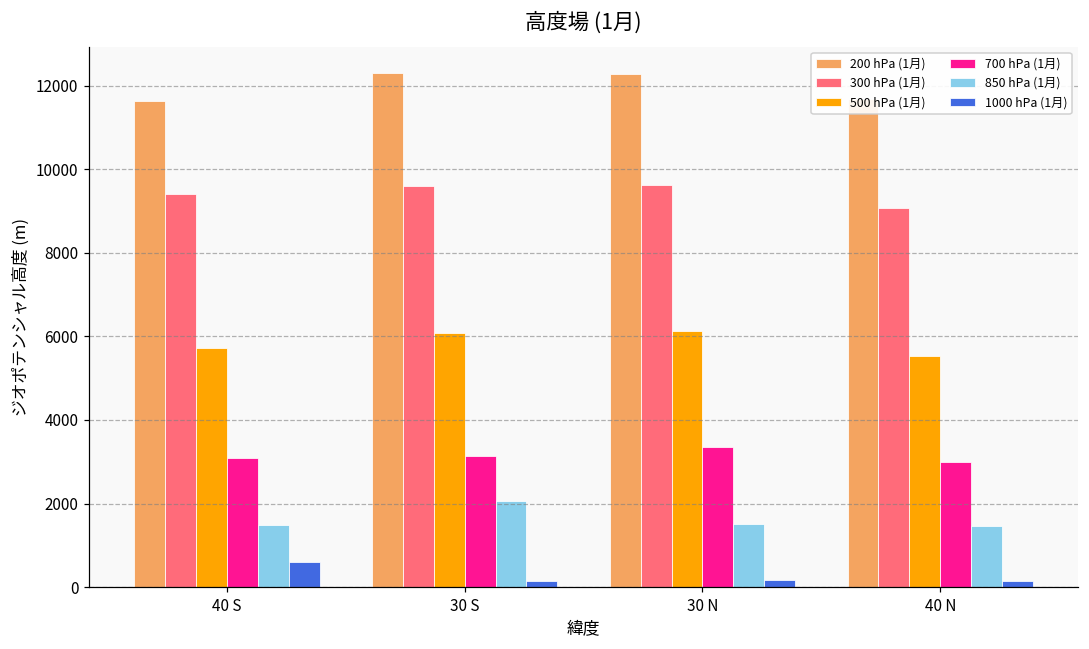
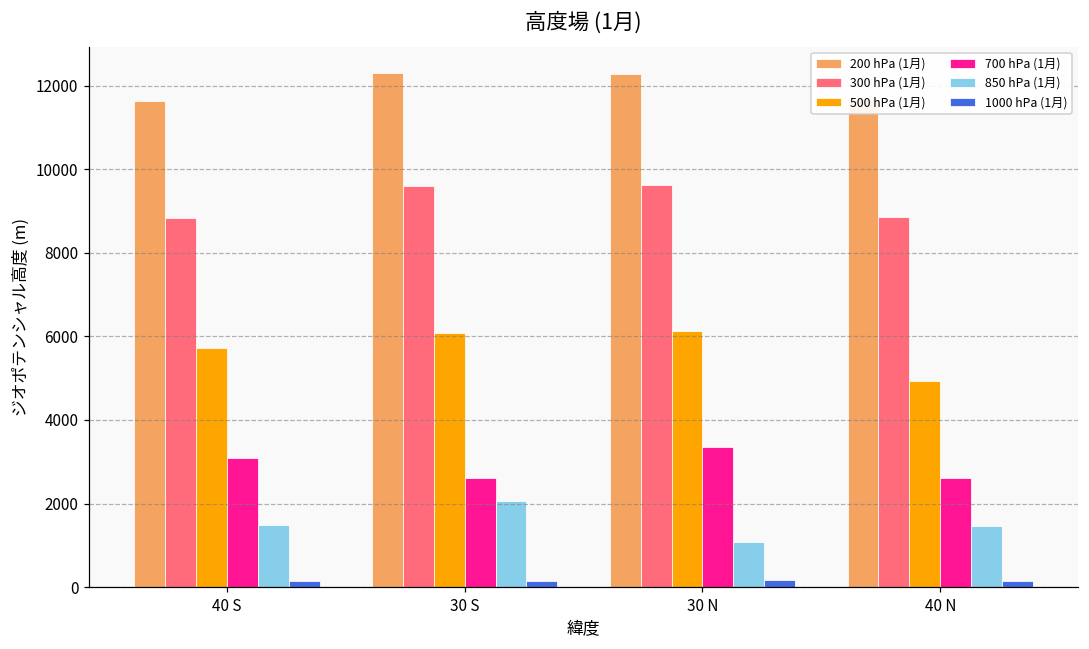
  {
    "200 hPa (1月)": {
      "40 S": 11600,
      "30 S": 12300,
      "30 N": 12300
    },
    "300 hPa (1月)": {
-     "40 S": 9400,
+     "40 S": 8800,
      "30 S": 9600,
      "30 N": 9600,
-     "40 N": 9100
+     "40 N": 8800
    },
    "500 hPa (1月)": {
      "40 S": 5700,
      "30 S": 6100,
      "30 N": 6100,
-     "40 N": 5500
+     "40 N": 4900
    },
    "700 hPa (1月)": {
      "40 S": 3100,
-     "30 S": 3100,
+     "30 S": 2600,
      "30 N": 3400,
-     "40 N": 3000
+     "40 N": 2600
    },
    "850 hPa (1月)": {
      "40 S": 1500,
      "30 S": 2100,
-     "30 N": 1500,
+     "30 N": 1100,
      "40 N": 1500
    },
    "1000 hPa (1月)": {
-     "40 S": 600,
+     "40 S": 100,
      "30 S": 100,
      "30 N": 200,
      "40 N": 200
    }
  }
